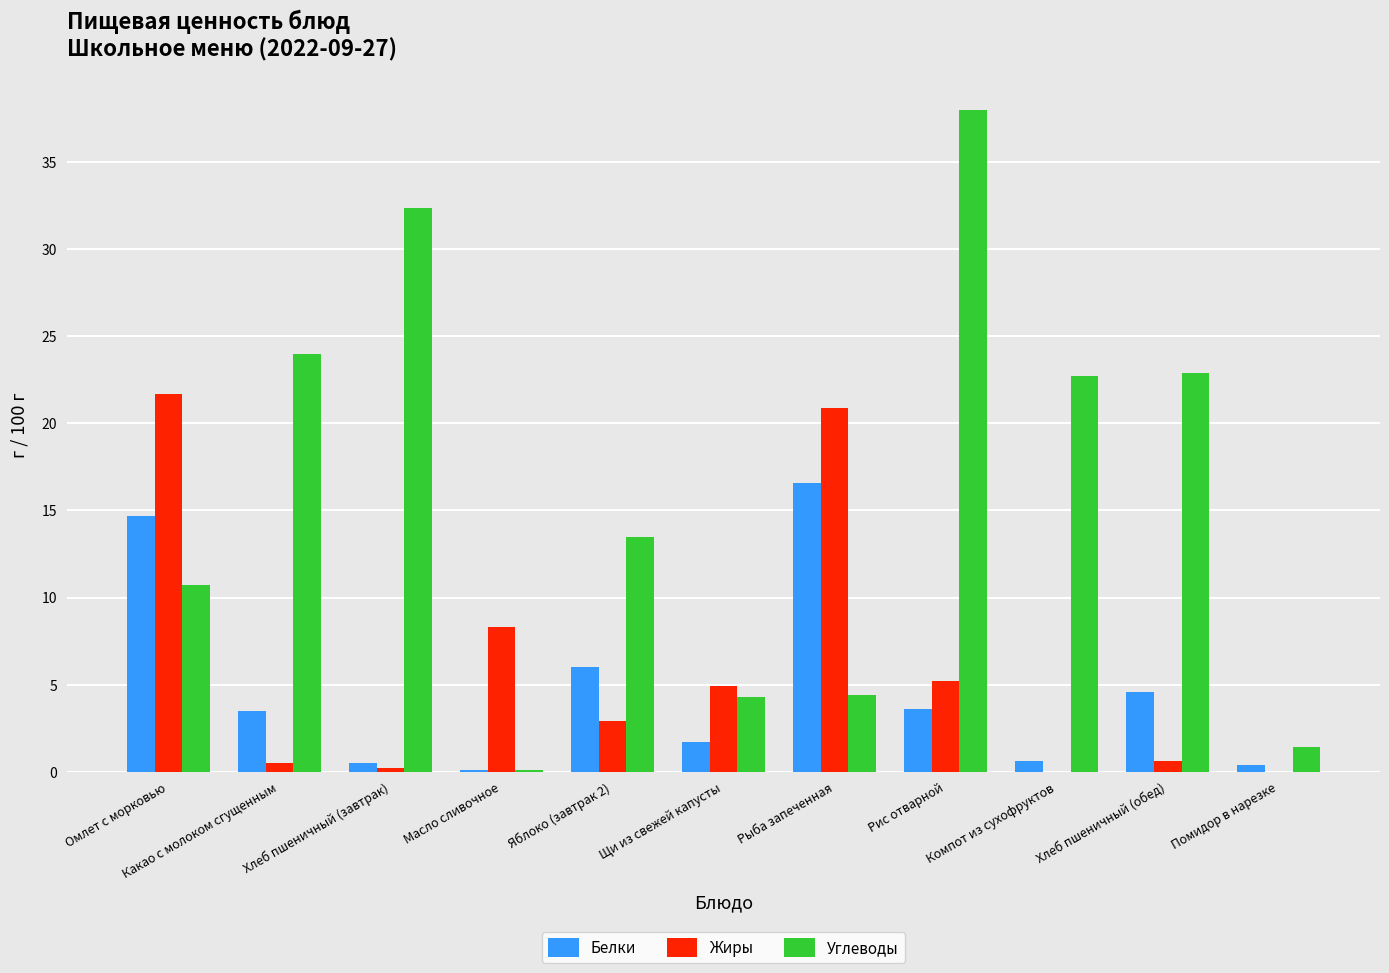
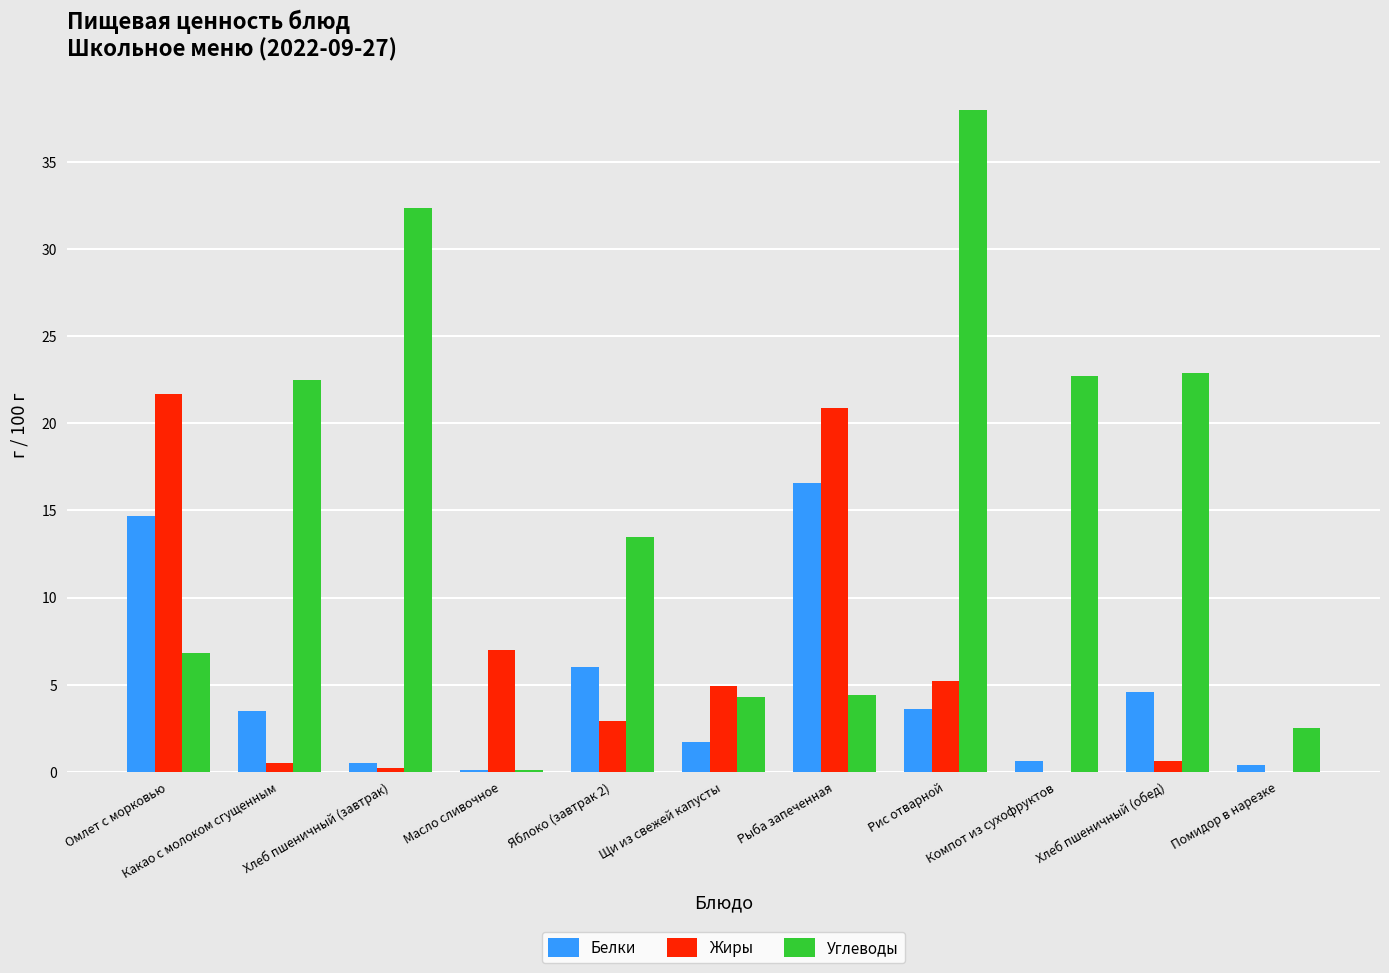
  {
    "Белки": {
      "Омлет с морковью": 14.7,
      "Какао с молоком сгущенным": 3.5,
      "Хлеб пшеничный (завтрак)": 0.5,
      "Яблоко (завтрак 2)": 6.0,
      "Щи из свежей капусты": 1.7,
      "Рыба запеченная": 16.6,
      "Рис отварной": 3.6,
      "Компот из сухофруктов": 0.6,
      "Хлеб пшеничный (обед)": 4.6,
      "Помидор в нарезке": 0.4
    },
    "Жиры": {
      "Омлет с морковью": 21.7,
      "Какао с молоком сгущенным": 0.5,
      "Хлеб пшеничный (завтрак)": 0.2,
-     "Масло сливочное": 8.3,
+     "Масло сливочное": 7.0,
      "Яблоко (завтрак 2)": 2.9,
      "Щи из свежей капусты": 4.9,
      "Рыба запеченная": 20.9,
      "Рис отварной": 5.2,
      "Компот из сухофруктов": 0.0,
      "Хлеб пшеничный (обед)": 0.6,
      "Помидор в нарезке": 0.0
    },
    "Углеводы": {
-     "Омлет с морковью": 10.7,
-     "Какао с молоком сгущенным": 24.0,
+     "Омлет с морковью": 6.8,
+     "Какао с молоком сгущенным": 22.5,
      "Хлеб пшеничный (завтрак)": 32.4,
      "Яблоко (завтрак 2)": 13.5,
      "Щи из свежей капусты": 4.3,
      "Рыба запеченная": 4.4,
      "Рис отварной": 38.0,
      "Компот из сухофруктов": 22.7,
      "Хлеб пшеничный (обед)": 22.9,
-     "Помидор в нарезке": 1.4
+     "Помидор в нарезке": 2.5
    }
  }
